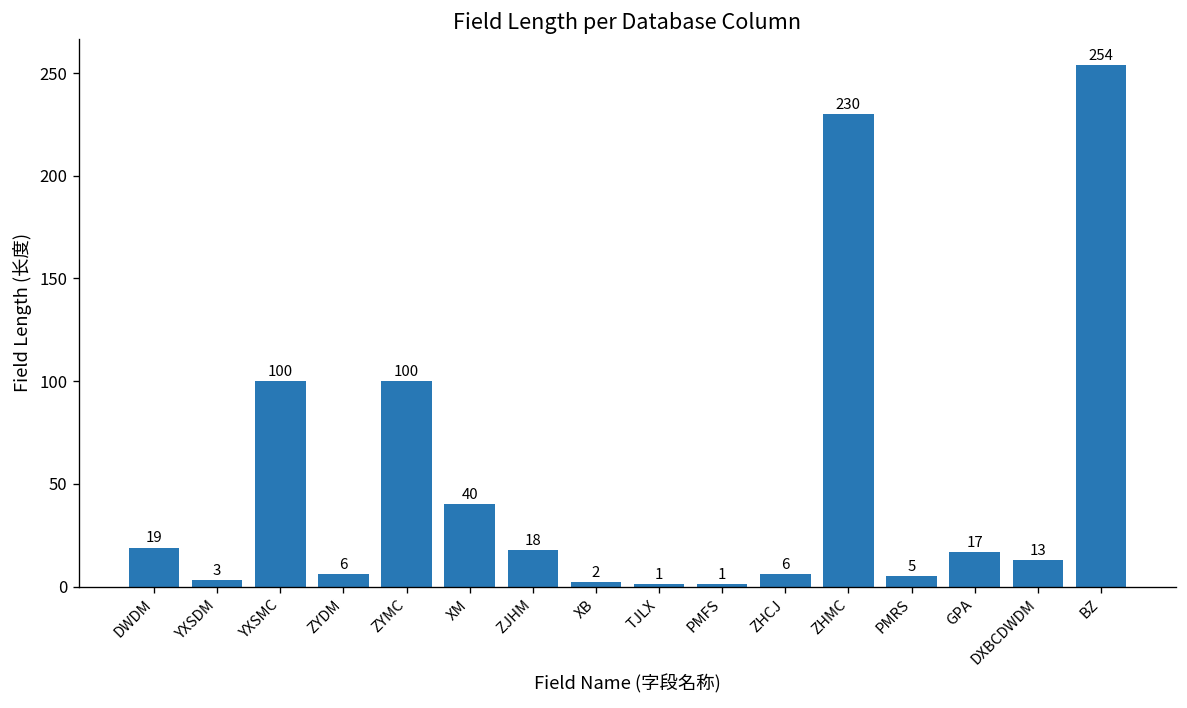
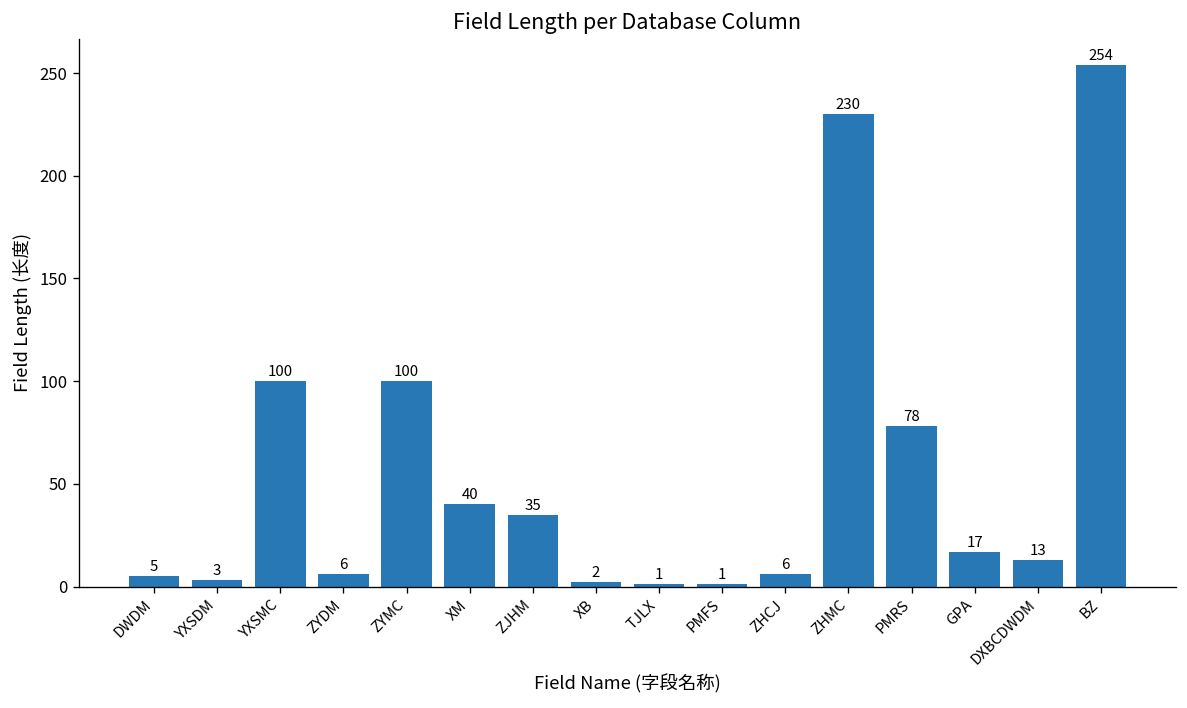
  {
-   "DWDM": 19,
+   "DWDM": 5,
    "YXSDM": 3,
    "YXSMC": 100,
    "ZYDM": 6,
    "ZYMC": 100,
    "XM": 40,
-   "ZJHM": 18,
+   "ZJHM": 35,
    "XB": 2,
    "TJLX": 1,
    "PMFS": 1,
    "ZHCJ": 6,
    "ZHMC": 230,
-   "PMRS": 5,
+   "PMRS": 78,
    "GPA": 17,
    "DXBCDWDM": 13,
    "BZ": 254
  }
